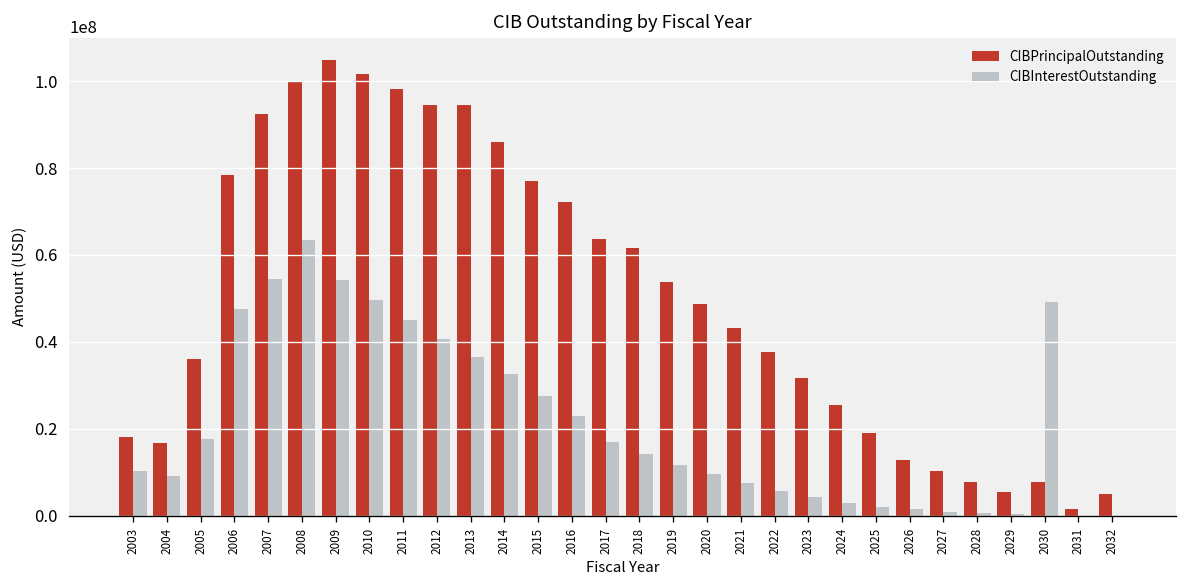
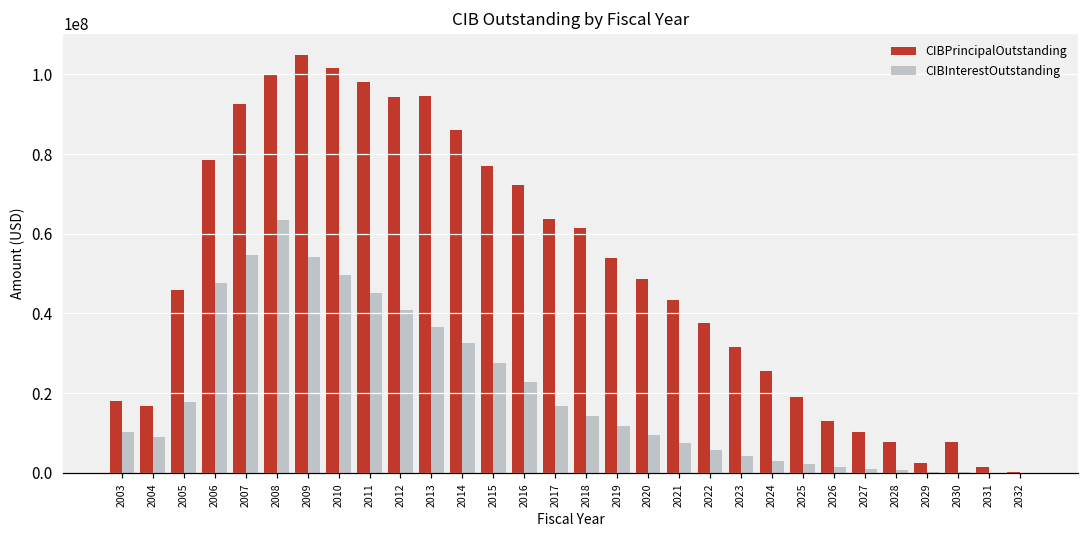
  {
    "CIBPrincipalOutstanding": {
      "2003": 18000000,
      "2004": 17000000,
-     "2005": 36000000,
+     "2005": 46000000,
      "2006": 78000000,
      "2007": 92000000,
      "2008": 100000000,
      "2009": 105000000,
      "2010": 102000000,
      "2011": 98000000,
      "2012": 94000000,
      "2013": 95000000,
      "2014": 86000000,
      "2015": 77000000,
      "2016": 72000000,
      "2017": 64000000,
      "2018": 62000000,
      "2019": 54000000,
      "2020": 49000000,
      "2021": 43000000,
      "2022": 38000000,
      "2023": 32000000,
      "2024": 25000000,
      "2025": 19000000,
      "2026": 13000000,
      "2027": 10000000,
      "2028": 8000000,
-     "2029": 5000000,
+     "2029": 3000000,
      "2030": 8000000,
      "2031": 1000000,
-     "2032": 5000000
+     "2032": 0
    },
    "CIBInterestOutstanding": {
      "2003": 10000000,
      "2004": 9000000,
      "2005": 18000000,
      "2006": 48000000,
      "2007": 55000000,
      "2008": 63000000,
      "2009": 54000000,
      "2010": 50000000,
      "2011": 45000000,
      "2012": 41000000,
      "2013": 37000000,
      "2014": 33000000,
      "2015": 28000000,
      "2016": 23000000,
      "2017": 17000000,
      "2018": 14000000,
      "2019": 12000000,
      "2020": 10000000,
      "2021": 8000000,
      "2022": 6000000,
      "2023": 4000000,
      "2024": 3000000,
      "2025": 2000000,
      "2026": 1000000,
      "2027": 1000000,
-     "2030": 49000000
+     "2030": 0
    }
  }
